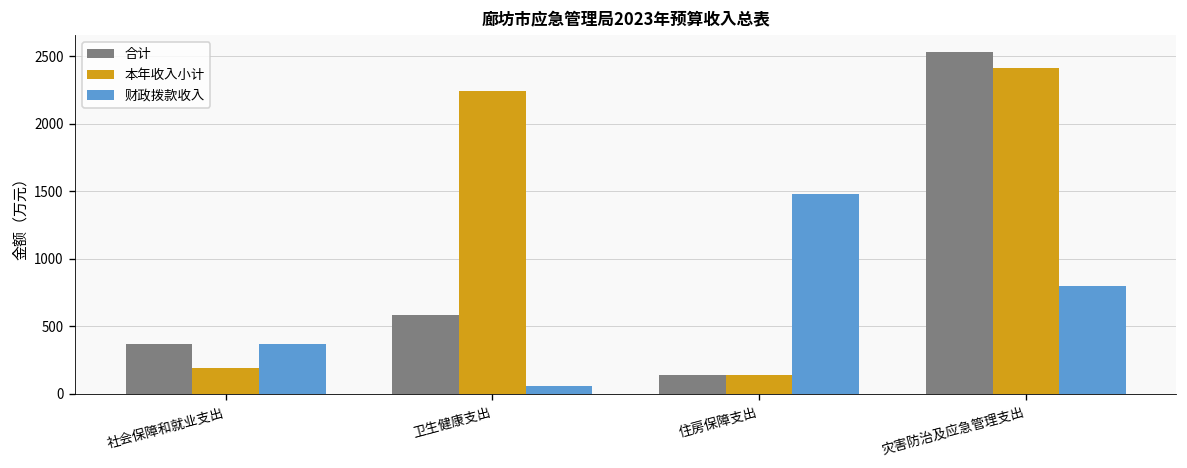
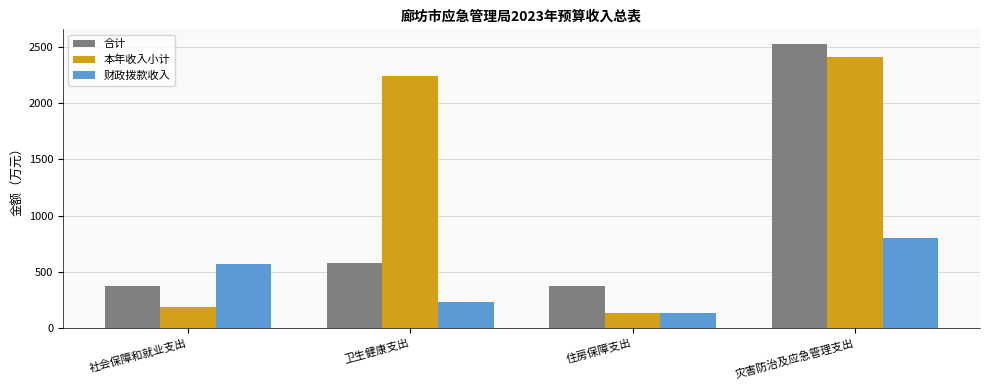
  {
    "合计": {
      "社会保障和就业支出": 370,
      "卫生健康支出": 580,
-     "住房保障支出": 140,
+     "住房保障支出": 380,
      "灾害防治及应急管理支出": 2530
    },
    "本年收入小计": {
      "社会保障和就业支出": 190,
      "卫生健康支出": 2240,
      "住房保障支出": 140,
      "灾害防治及应急管理支出": 2410
    },
    "财政拨款收入": {
-     "社会保障和就业支出": 370,
-     "卫生健康支出": 60,
-     "住房保障支出": 1480,
+     "社会保障和就业支出": 570,
+     "卫生健康支出": 240,
+     "住房保障支出": 140,
      "灾害防治及应急管理支出": 800
    }
  }
